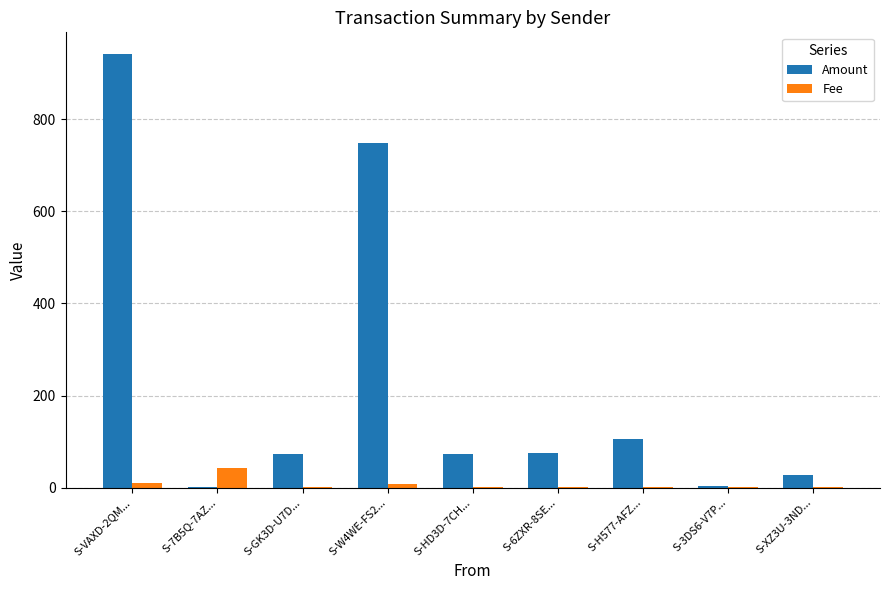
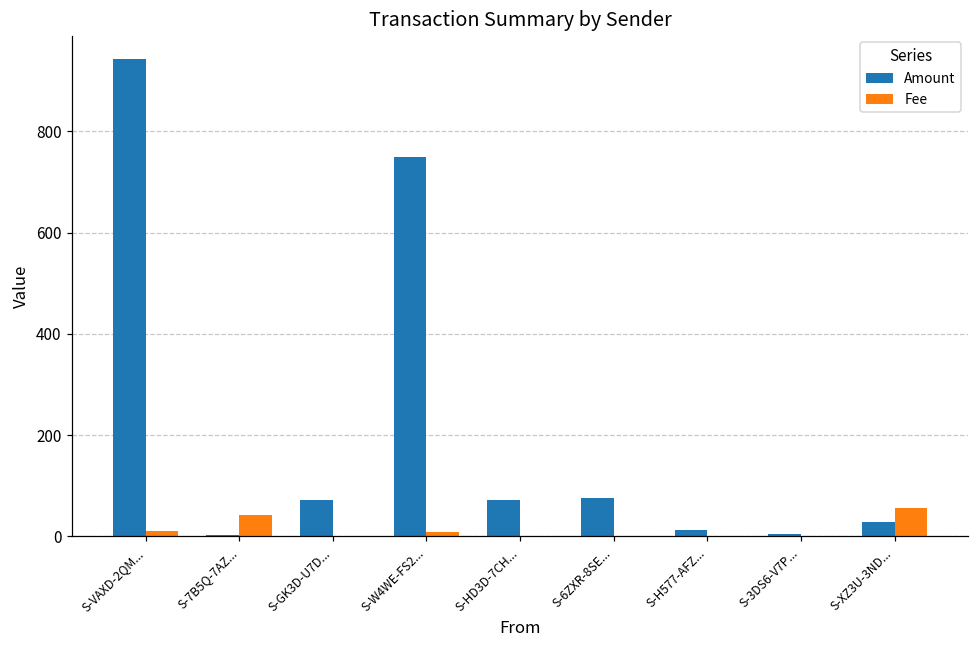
  {
    "Amount": {
      "S-VAXD-2QM...": 940,
      "S-GK3D-U7D...": 70,
      "S-W4WE-FS2...": 750,
      "S-HD3D-7CH...": 70,
      "S-6ZXR-8SE...": 80,
-     "S-H577-AFZ...": 110,
+     "S-H577-AFZ...": 10,
      "S-XZ3U-3ND...": 30
    },
    "Fee": {
      "S-VAXD-2QM...": 10,
      "S-7B5Q-7AZ...": 40,
      "S-W4WE-FS2...": 10,
-     "S-XZ3U-3ND...": 0
+     "S-XZ3U-3ND...": 60
    }
  }
